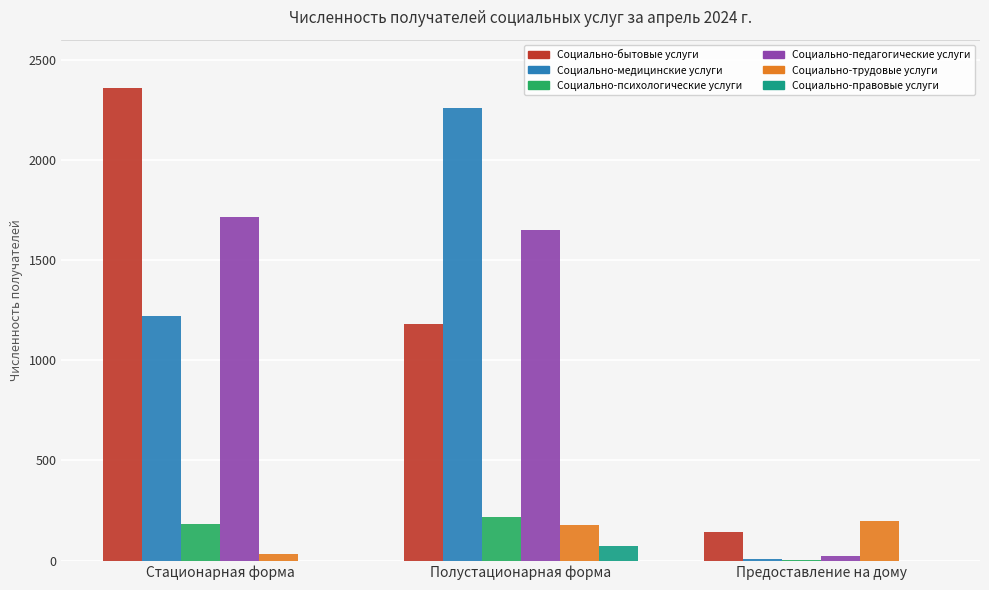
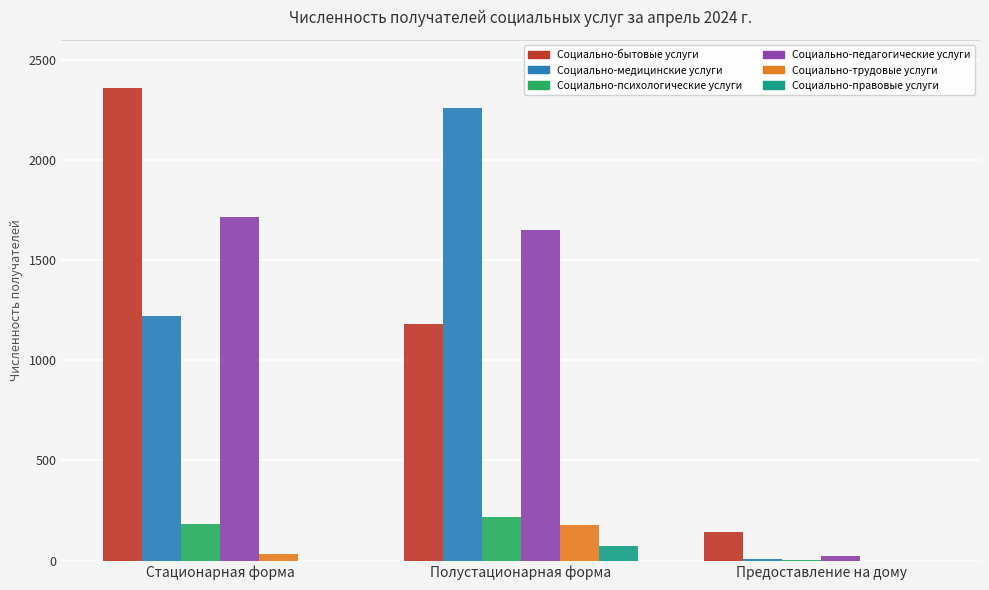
  {
    "Социально-бытовые услуги": {
      "Стационарная форма": 2360,
      "Полустационарная форма": 1180,
      "Предоставление на дому": 140
    },
    "Социально-медицинские услуги": {
      "Стационарная форма": 1220,
      "Полустационарная форма": 2260
    },
    "Социально-педагогические услуги": {
      "Стационарная форма": 1710,
      "Полустационарная форма": 1650,
      "Предоставление на дому": 20
    },
    "Социально-трудовые услуги": {
      "Стационарная форма": 30,
      "Полустационарная форма": 180,
-     "Предоставление на дому": 200
+     "Предоставление на дому": 0
    }
  }
